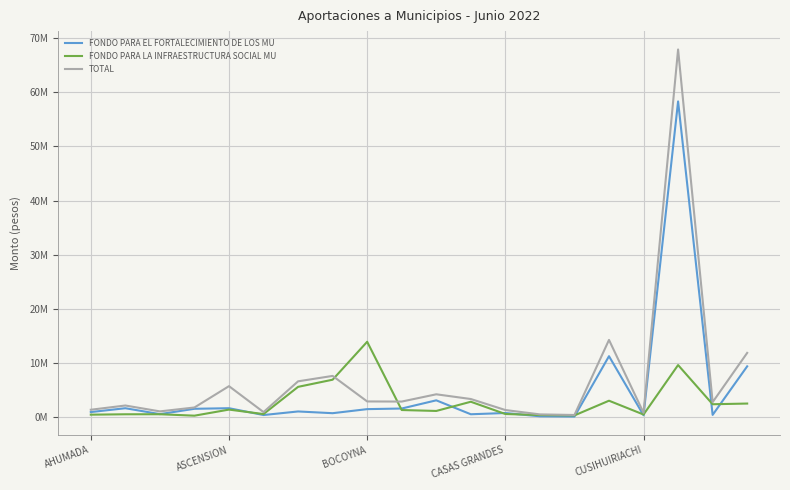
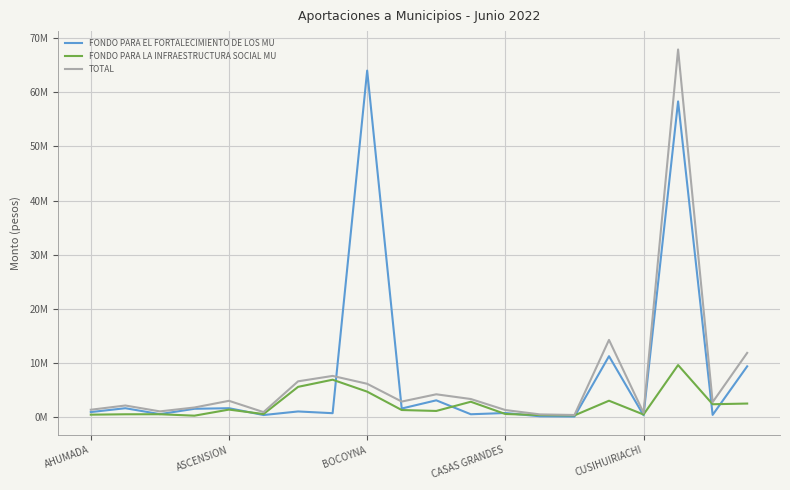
  {
    "FONDO PARA EL FORTALECIMIENTO DE LOS MU": {
-     "BOCOYNA": 1000000
+     "BOCOYNA": 64000000
    },
    "FONDO PARA LA INFRAESTRUCTURA SOCIAL MU": {
      "AHUMADA": 0,
-     "BOCOYNA": 14000000
+     "BOCOYNA": 5000000
    },
    "TOTAL": {
-     "ASCENSION": 6000000,
-     "BOCOYNA": 3000000,
+     "ASCENSION": 3000000,
+     "BOCOYNA": 6000000,
      "CASAS GRANDES": 1000000
    }
  }
